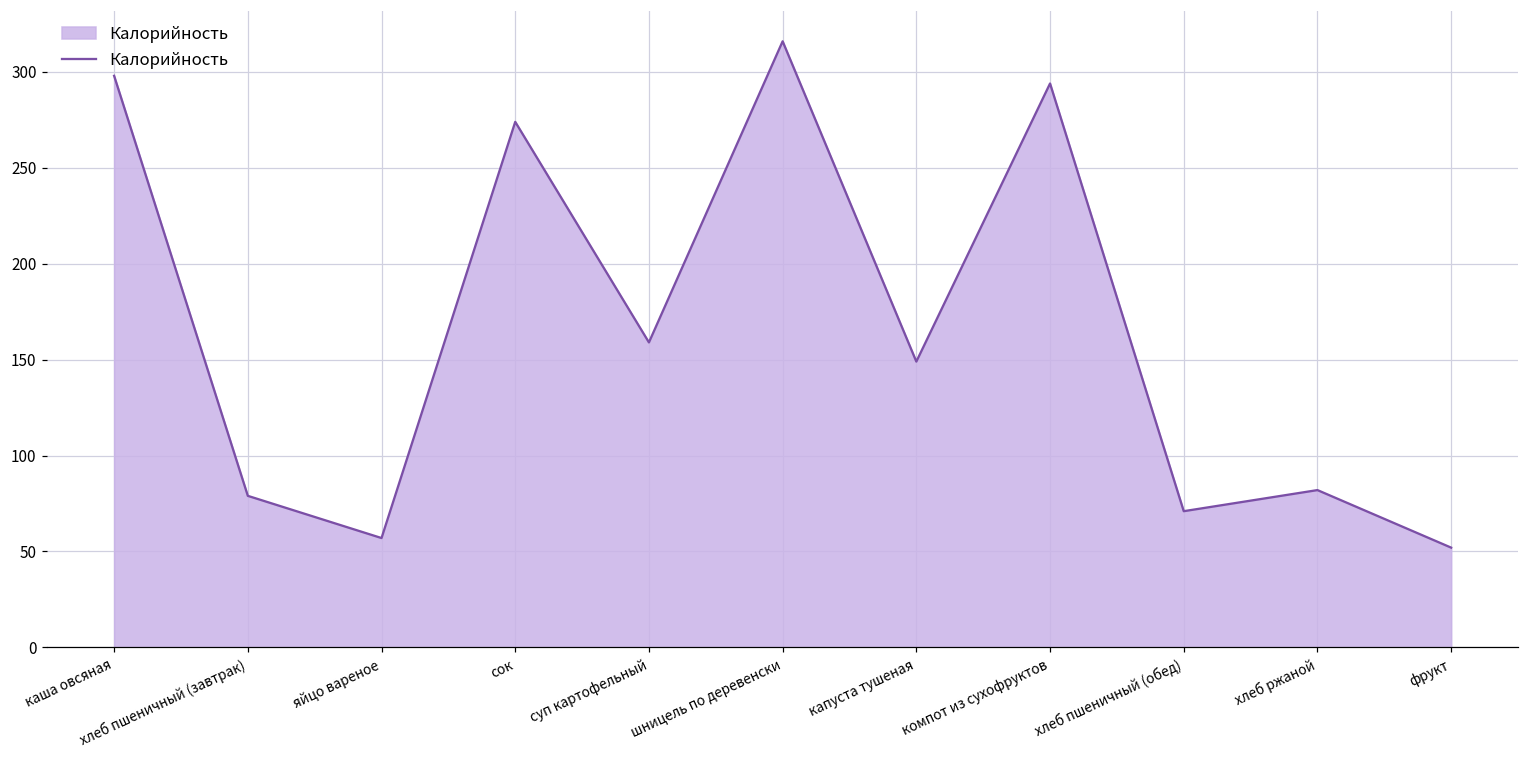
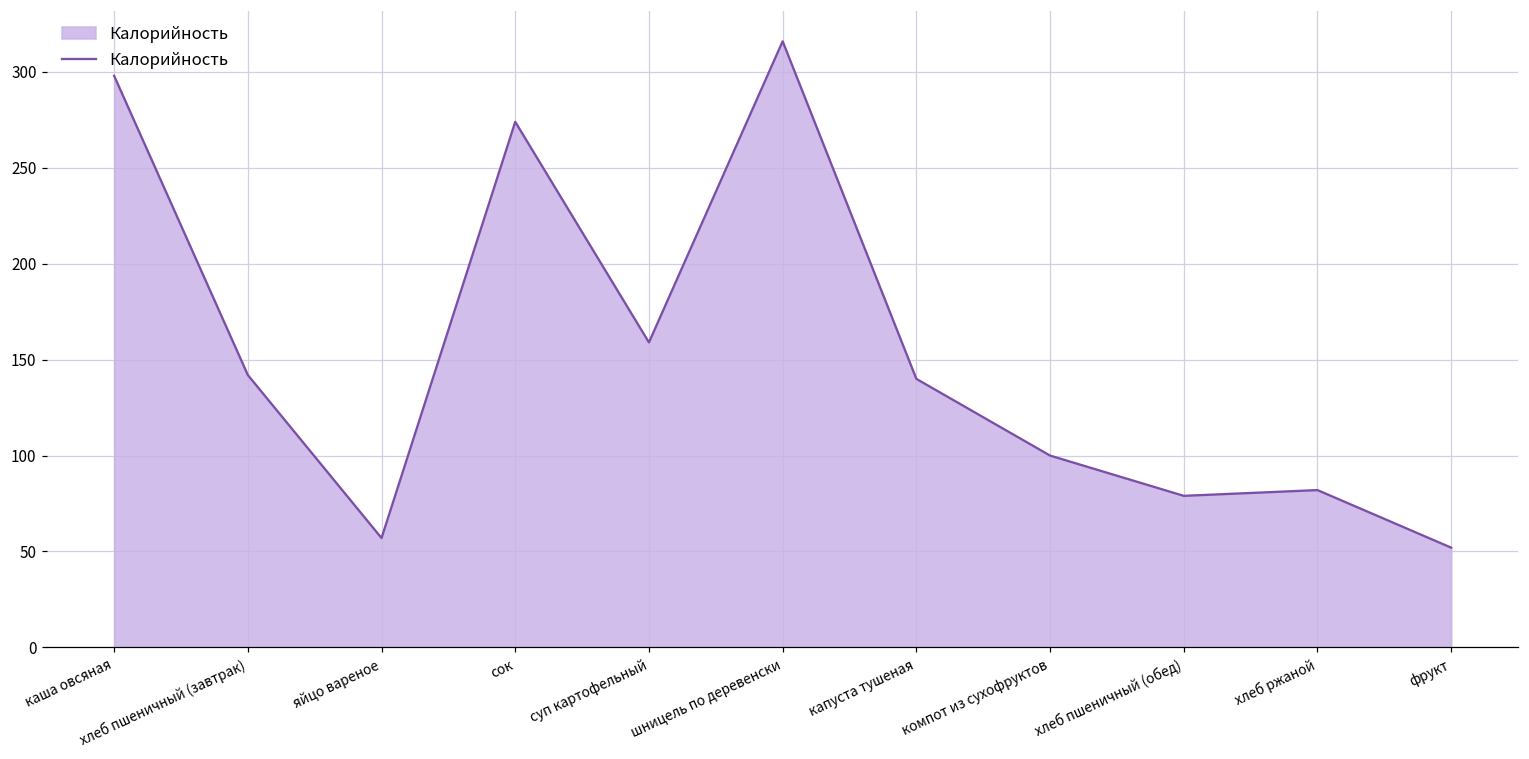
  {
    "каша овсяная": 298,
-   "хлеб пшеничный (завтрак)": 79,
+   "хлеб пшеничный (завтрак)": 142,
    "яйцо вареное": 57,
    "сок": 274,
    "суп картофельный": 159,
    "шницель по деревенски": 316,
-   "капуста тушеная": 149,
-   "компот из сухофруктов": 294,
-   "хлеб пшеничный (обед)": 71,
+   "капуста тушеная": 140,
+   "компот из сухофруктов": 100,
+   "хлеб пшеничный (обед)": 79,
    "хлеб ржаной": 82,
    "фрукт": 52
  }
